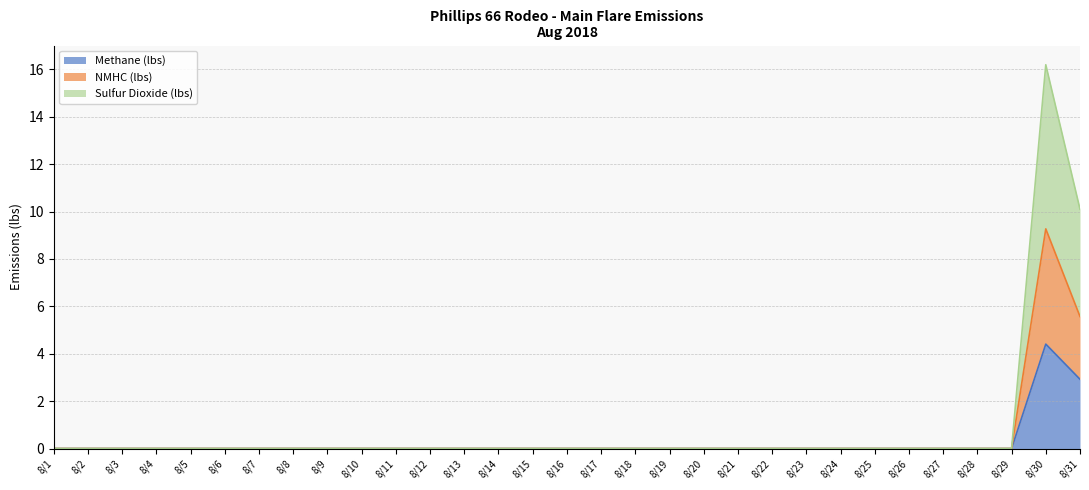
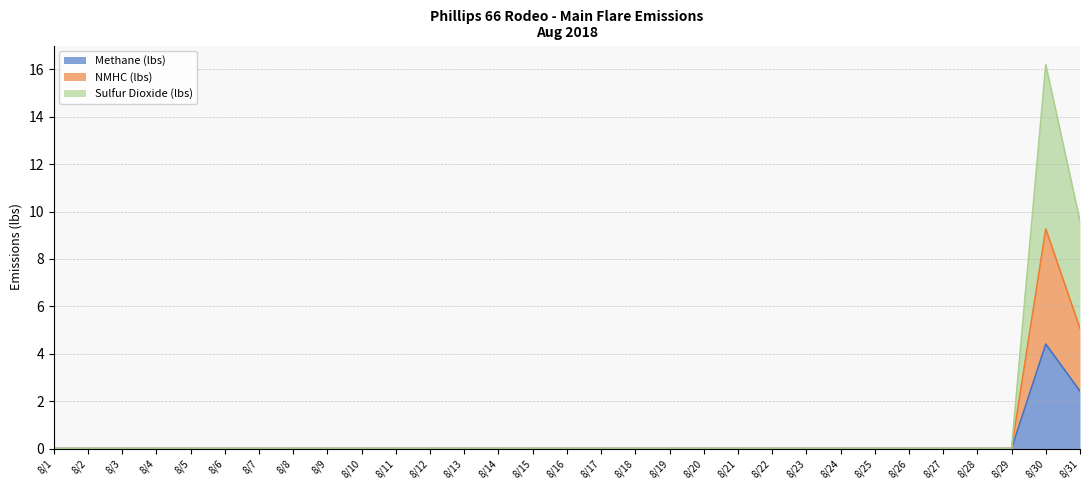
  {
    "Methane (lbs)": {
      "8/30": 4.4,
-     "8/31": 2.9
+     "8/31": 2.4
    },
    "NMHC (lbs)": {
      "8/30": 4.9,
      "8/31": 2.6
    },
    "Sulfur Dioxide (lbs)": {
      "8/30": 6.9,
      "8/31": 4.5
    }
  }
